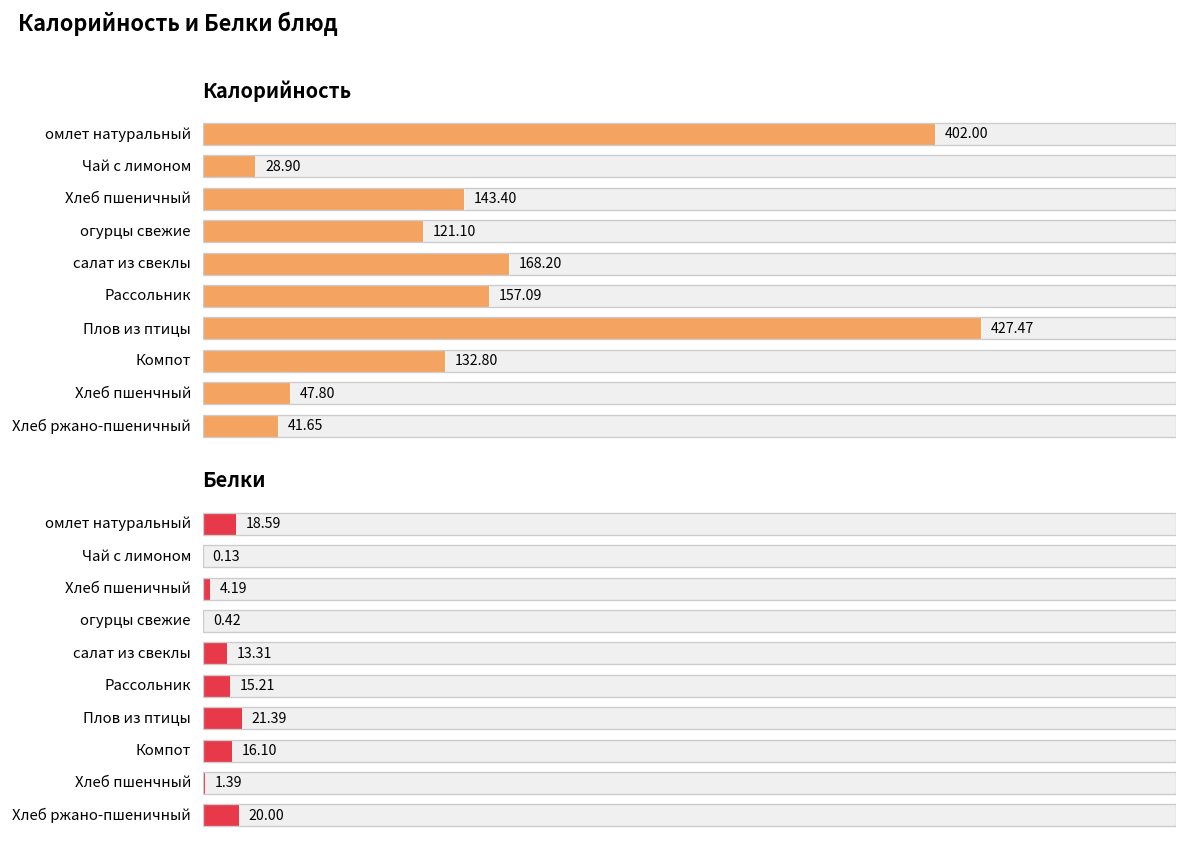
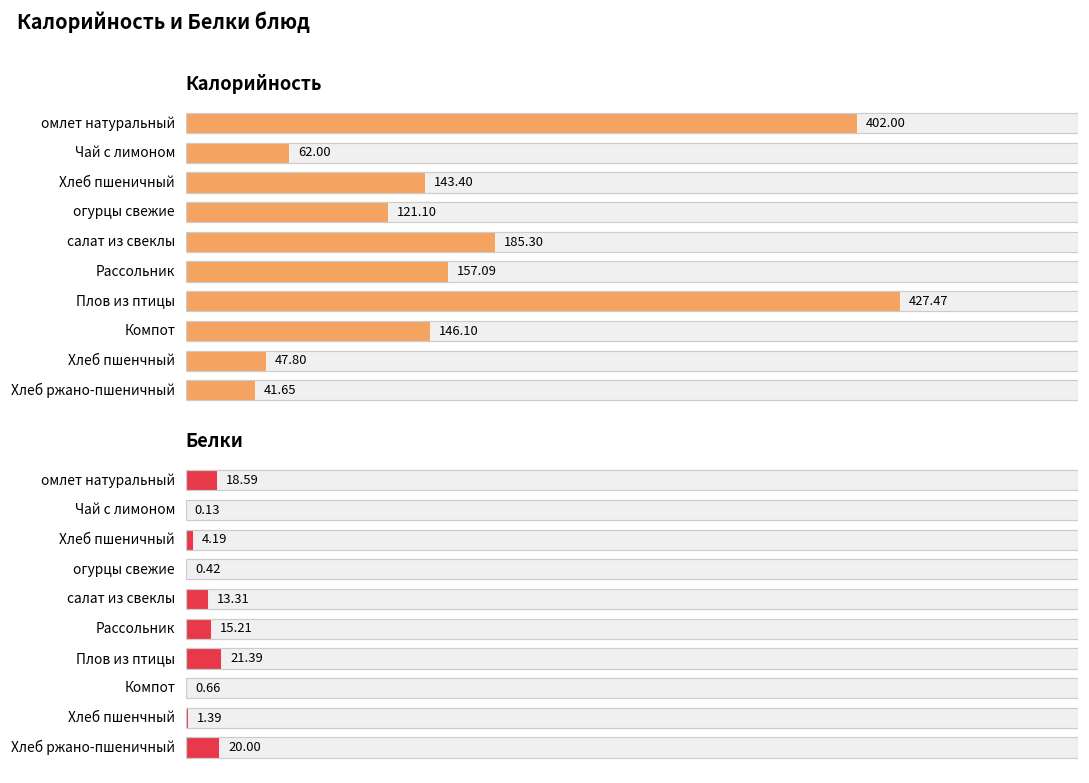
  {
    "Калорийность": {
      "омлет натуральный": 402.00,
-     "Чай с лимоном": 28.90,
+     "Чай с лимоном": 62.00,
      "Хлеб пшеничный": 143.40,
      "огурцы свежие": 121.10,
-     "салат из свеклы": 168.20,
+     "салат из свеклы": 185.30,
      "Рассольник": 157.09,
      "Плов из птицы": 427.47,
-     "Компот": 132.80,
+     "Компот": 146.10,
      "Хлеб пшенчный": 47.80,
      "Хлеб ржано-пшеничный": 41.65
    },
    "Белки": {
      "омлет натуральный": 18.59,
      "Чай с лимоном": 0.13,
      "Хлеб пшеничный": 4.19,
      "огурцы свежие": 0.42,
      "салат из свеклы": 13.31,
      "Рассольник": 15.21,
      "Плов из птицы": 21.39,
-     "Компот": 16.10,
+     "Компот": 0.66,
      "Хлеб пшенчный": 1.39,
      "Хлеб ржано-пшеничный": 20.00
    }
  }
